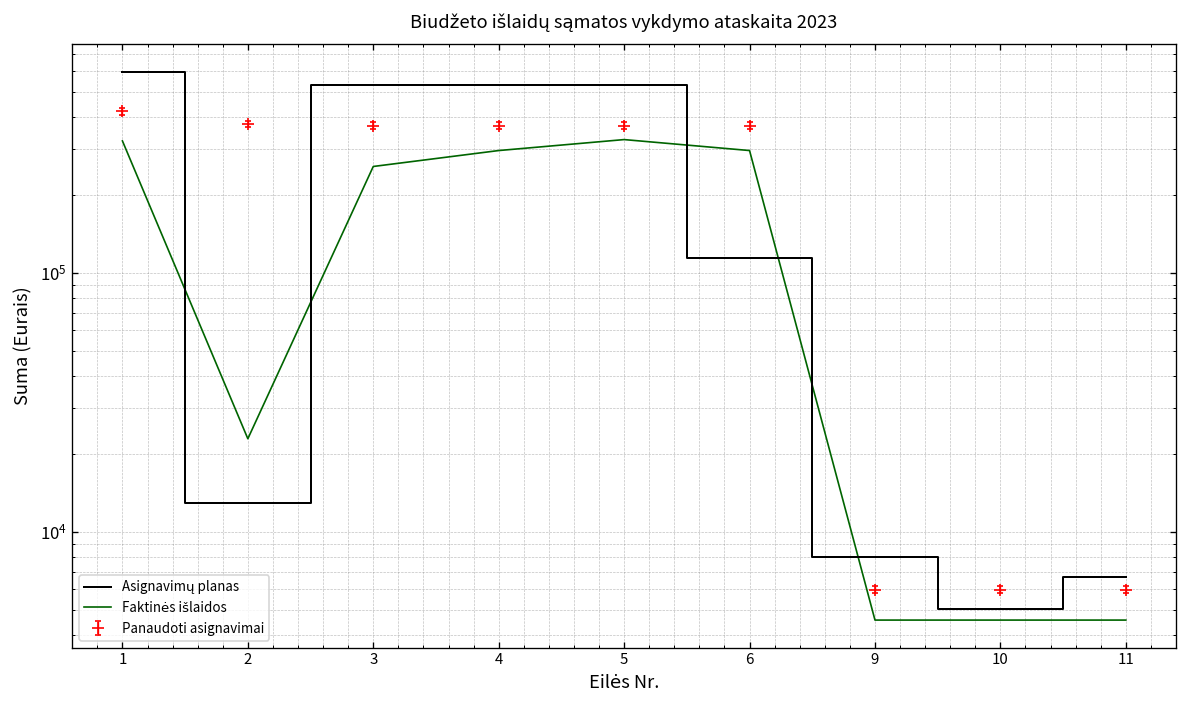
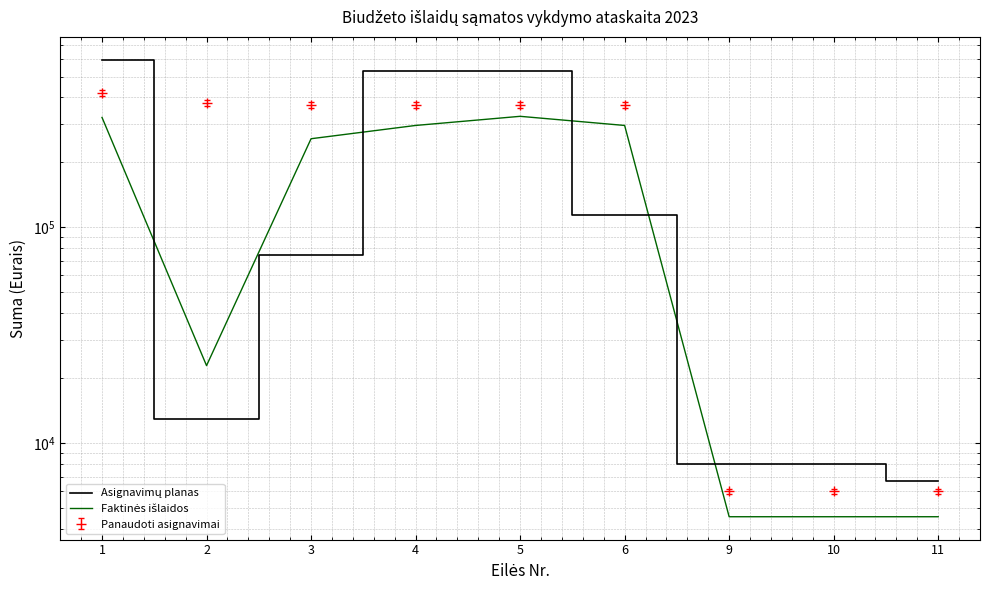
  {
    "Asignavimų planas": {
      "1": 600000,
      "2": 13000,
-     "3": 530000,
+     "3": 74000,
      "4": 530000,
      "5": 530000,
      "6": 110000,
      "9": 8000,
-     "10": 5100,
+     "10": 8000,
      "11": 6700
    },
    "Faktinės išlaidos": {
      "1": 320000,
      "2": 23000,
      "3": 260000,
      "4": 300000,
      "5": 330000,
      "6": 300000,
      "9": 4600,
      "10": 4600,
      "11": 4600
    }
  }
